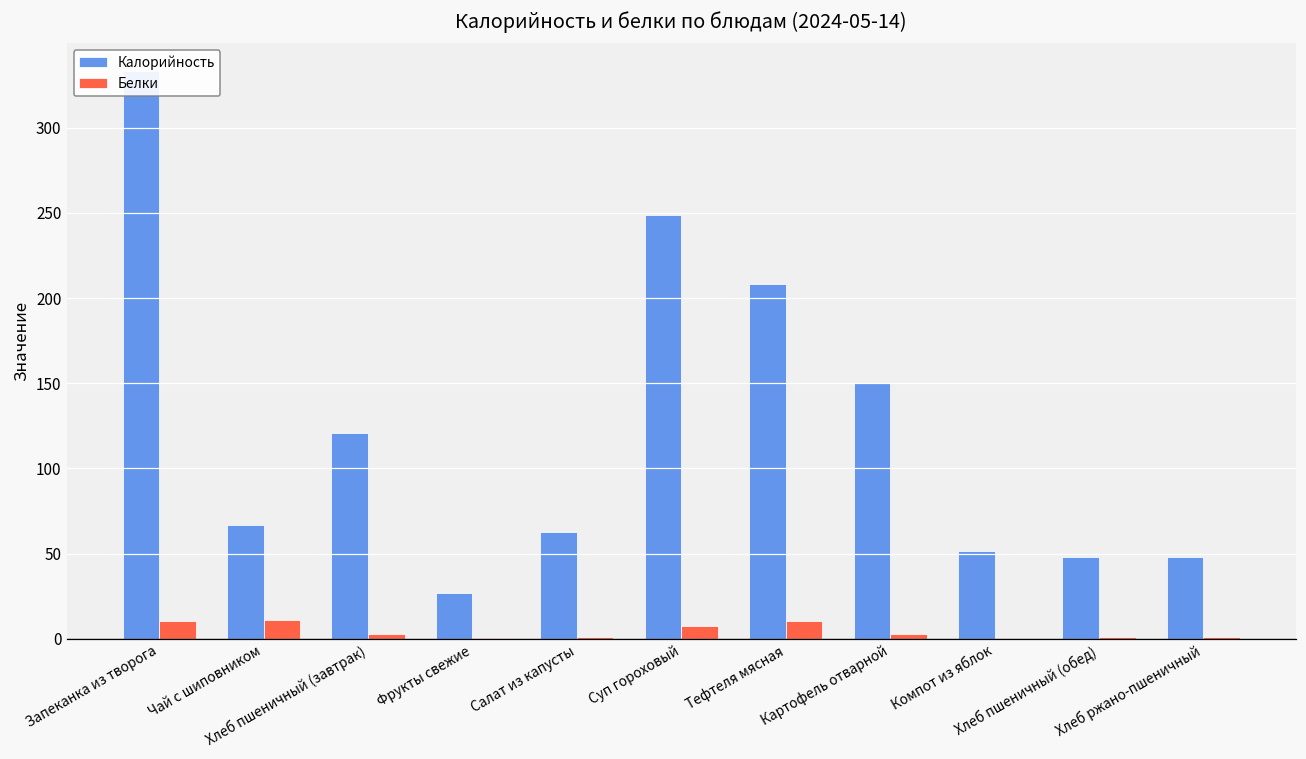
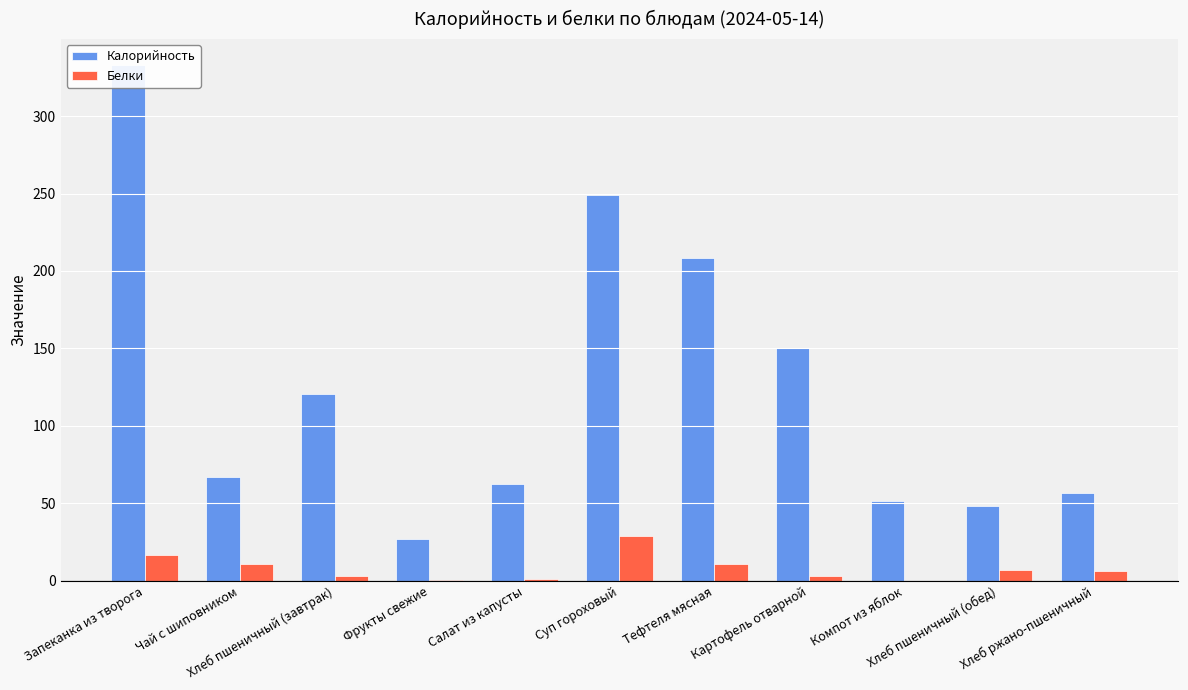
  {
    "Калорийность": {
      "Чай с шиповником": 67,
      "Хлеб пшеничный (завтрак)": 121,
      "Фрукты свежие": 27,
      "Салат из капусты": 63,
      "Суп гороховый": 249,
      "Тефтеля мясная": 208,
      "Картофель отварной": 150,
      "Компот из яблок": 52,
      "Хлеб пшеничный (обед)": 48,
-     "Хлеб ржано-пшеничный": 48
+     "Хлеб ржано-пшеничный": 57
    },
    "Белки": {
-     "Запеканка из творога": 10,
+     "Запеканка из творога": 16,
      "Чай с шиповником": 11,
      "Хлеб пшеничный (завтрак)": 3,
-     "Суп гороховый": 7,
+     "Суп гороховый": 29,
      "Тефтеля мясная": 11,
      "Картофель отварной": 3,
-     "Хлеб пшеничный (обед)": 1,
-     "Хлеб ржано-пшеничный": 1
+     "Хлеб пшеничный (обед)": 7,
+     "Хлеб ржано-пшеничный": 7
    }
  }
